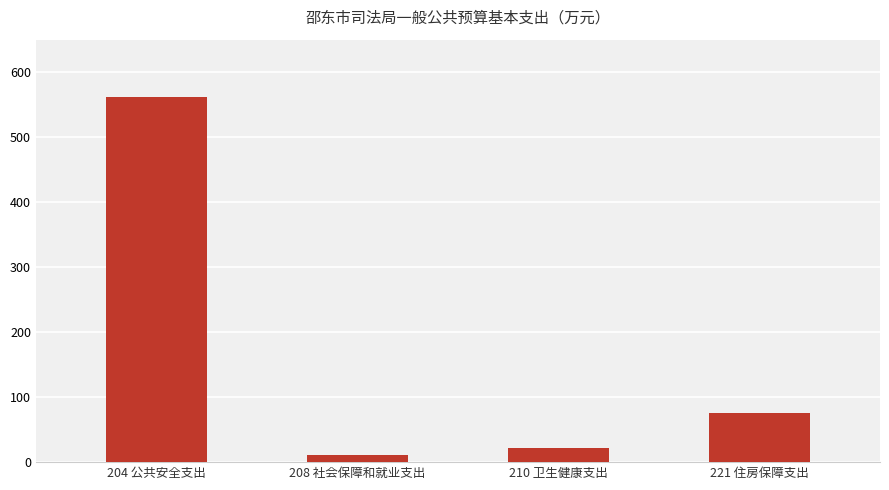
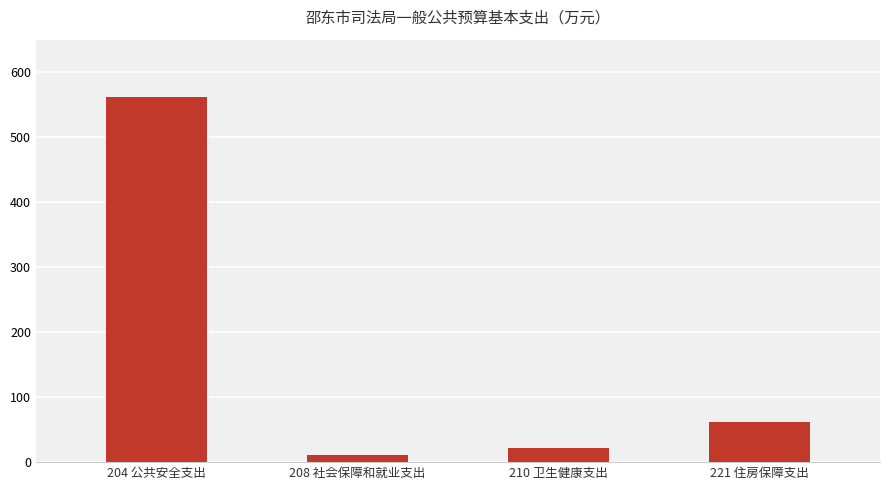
  {
    "204 公共安全支出": 560,
    "208 社会保障和就业支出": 10,
    "210 卫生健康支出": 20,
-   "221 住房保障支出": 80
+   "221 住房保障支出": 60
  }
